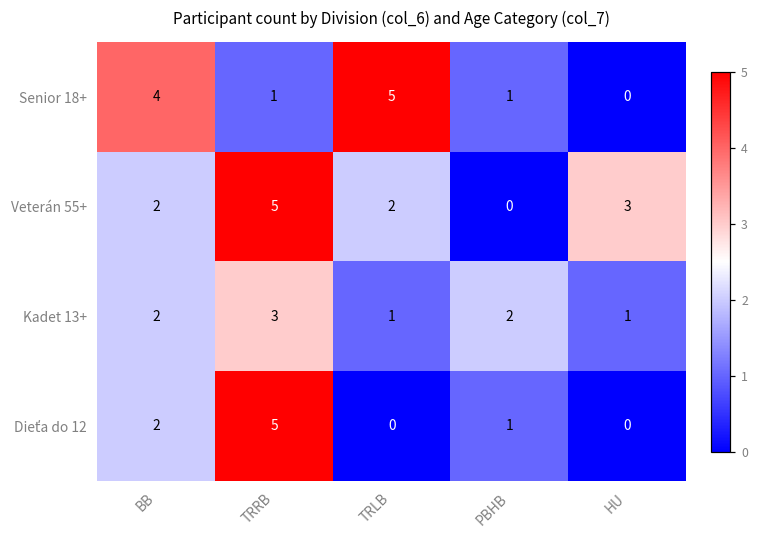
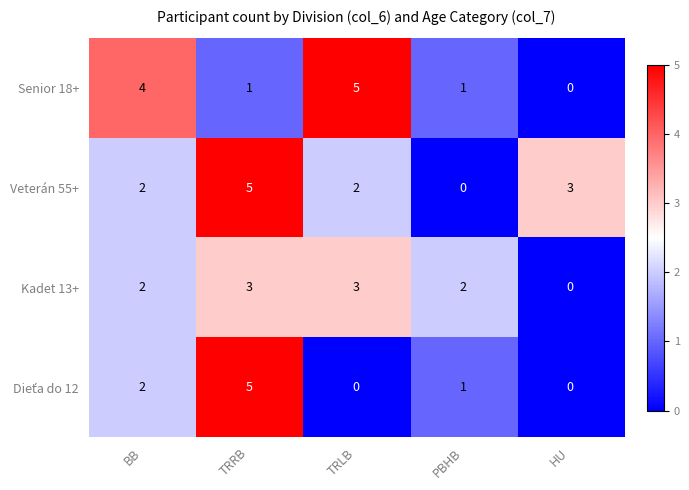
  {
    "Senior 18+": {
      "BB": 4,
      "TRRB": 1,
      "TRLB": 5,
      "PBHB": 1,
      "HU": 0
    },
    "Veterán 55+": {
      "BB": 2,
      "TRRB": 5,
      "TRLB": 2,
      "PBHB": 0,
      "HU": 3
    },
    "Kadet 13+": {
      "BB": 2,
      "TRRB": 3,
-     "TRLB": 1,
+     "TRLB": 3,
      "PBHB": 2,
-     "HU": 1
+     "HU": 0
    },
    "Dieťa do 12": {
      "BB": 2,
      "TRRB": 5,
      "TRLB": 0,
      "PBHB": 1,
      "HU": 0
    }
  }
